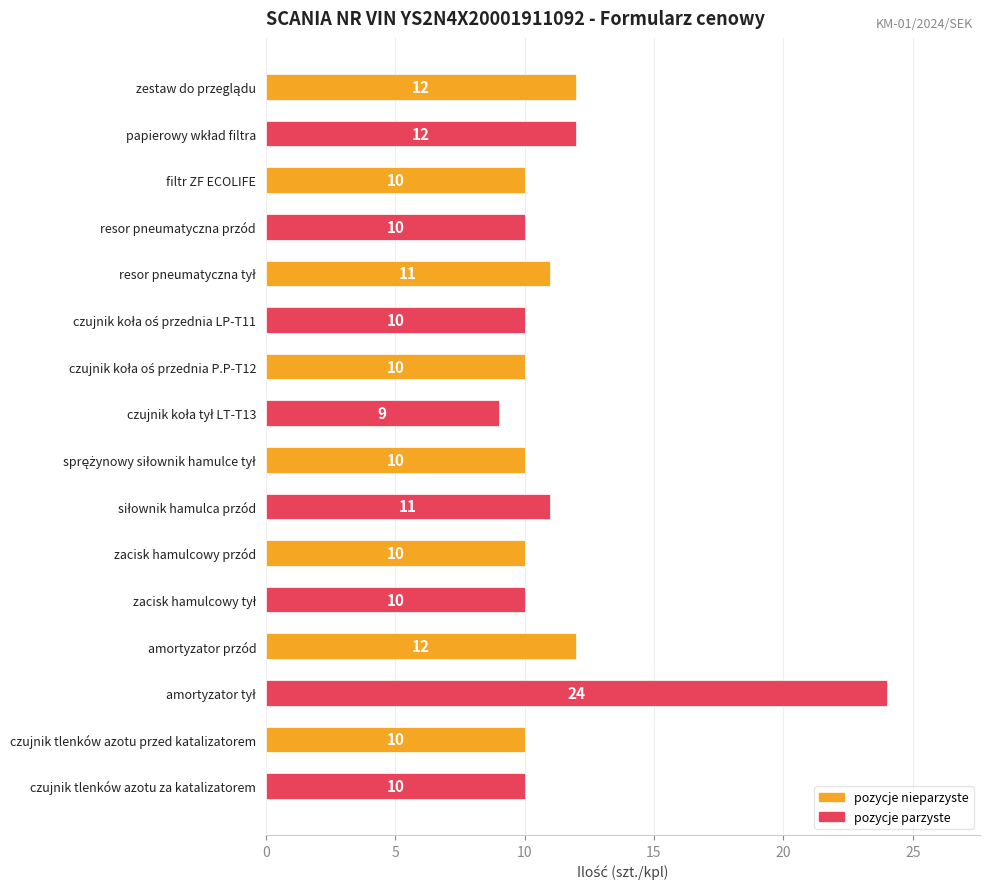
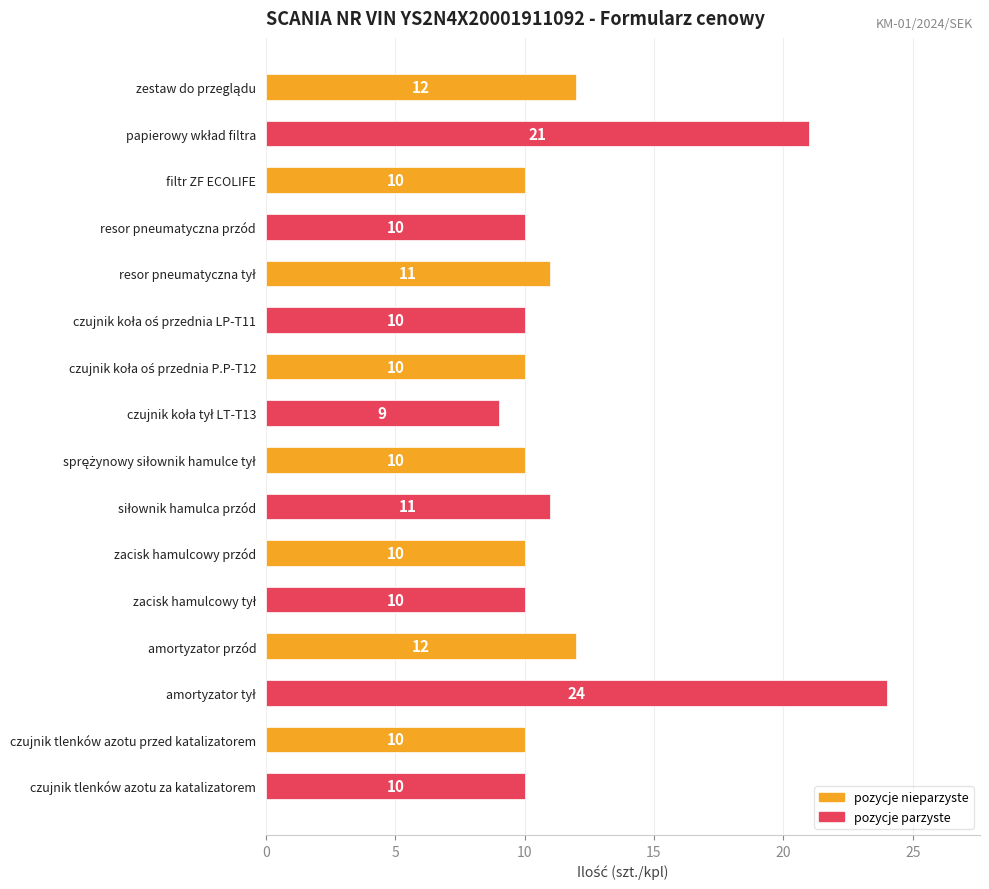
  {
    "zestaw do przeglądu": 12,
-   "papierowy wkład filtra": 12,
+   "papierowy wkład filtra": 21,
    "filtr ZF ECOLIFE": 10,
    "resor pneumatyczna przód": 10,
    "resor pneumatyczna tył": 11,
    "czujnik koła oś przednia LP-T11": 10,
    "czujnik koła oś przednia P.P-T12": 10,
    "czujnik koła tył LT-T13": 9,
    "sprężynowy siłownik hamulce tył": 10,
    "siłownik hamulca przód": 11,
    "zacisk hamulcowy przód": 10,
    "zacisk hamulcowy tył": 10,
    "amortyzator przód": 12,
    "amortyzator tył": 24,
    "czujnik tlenków azotu przed katalizatorem": 10,
    "czujnik tlenków azotu za katalizatorem": 10
  }
